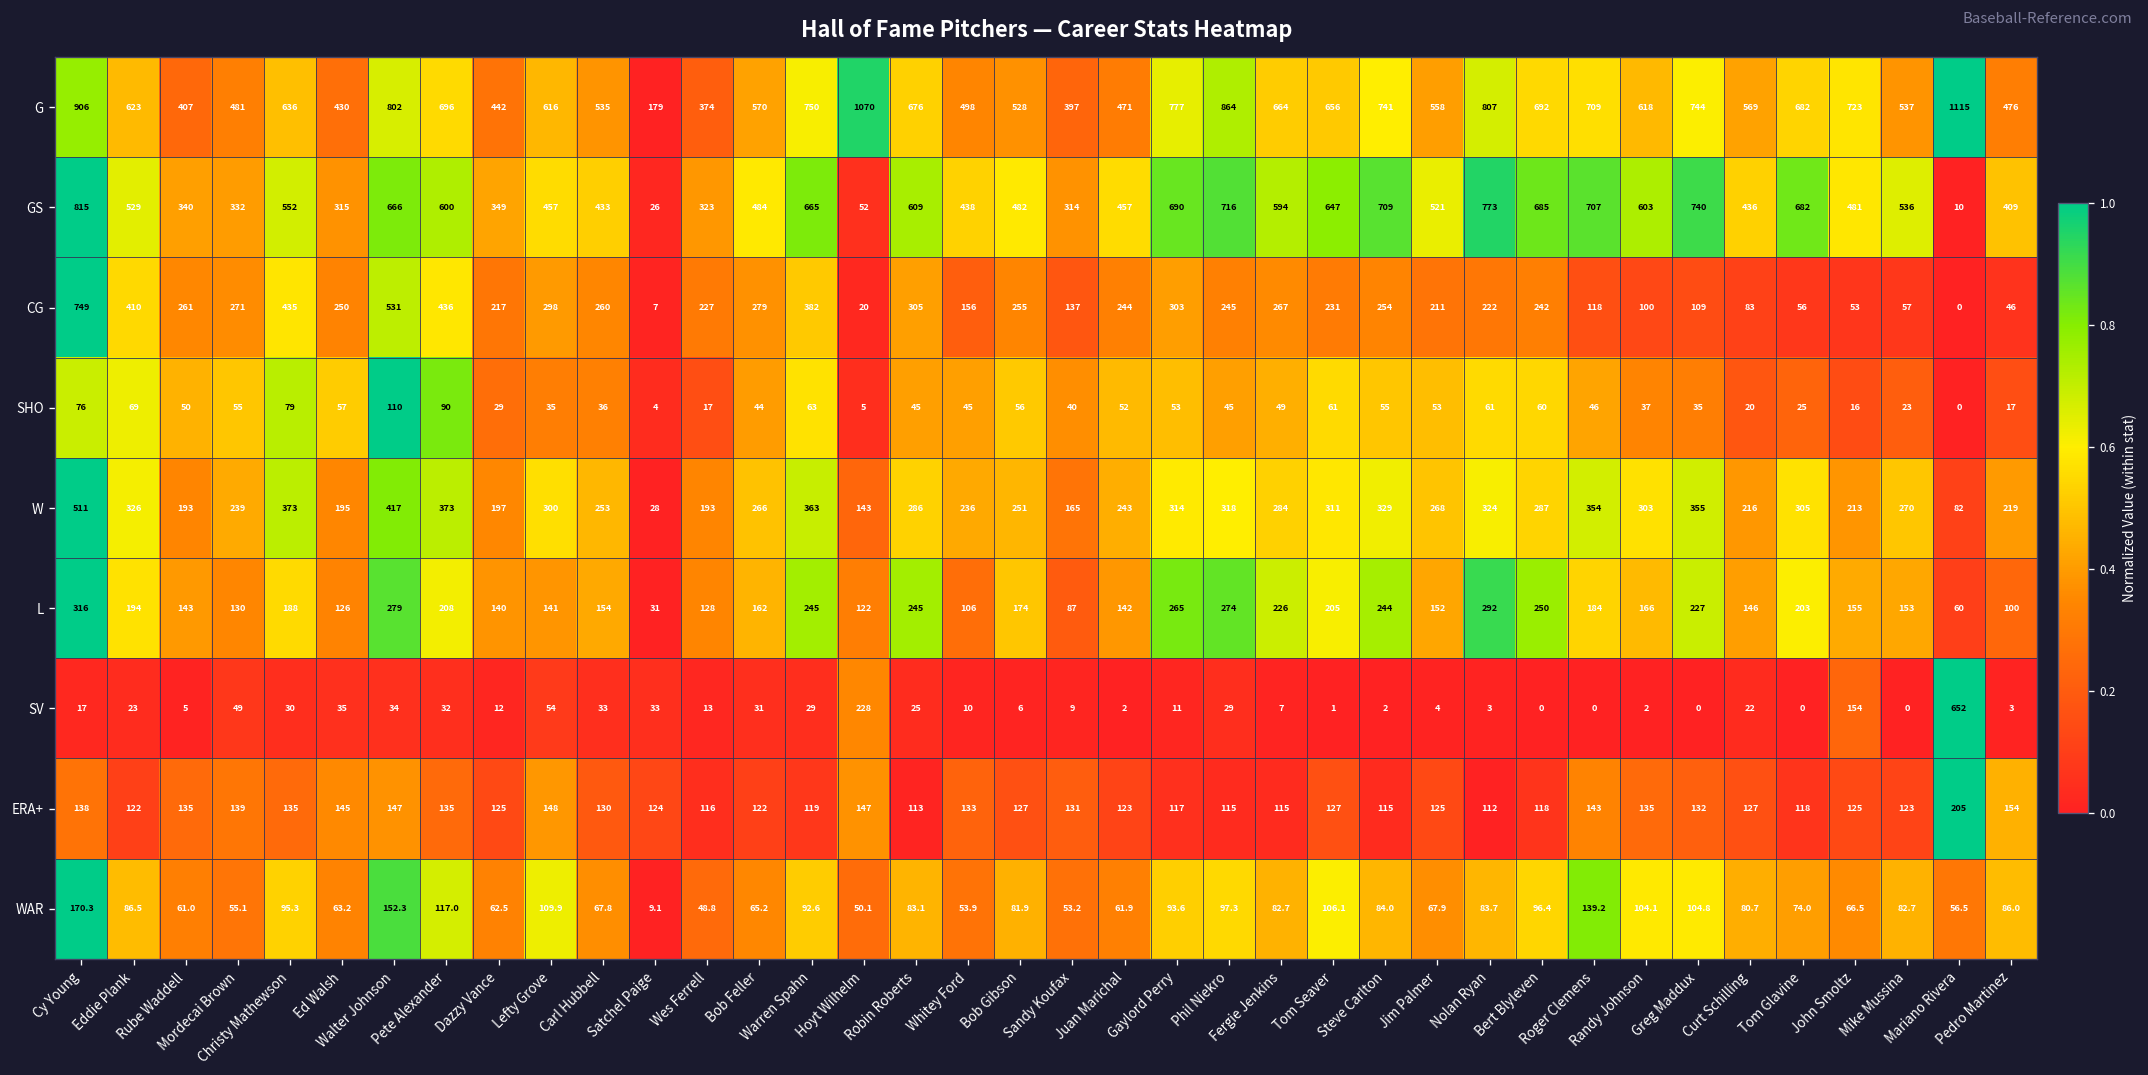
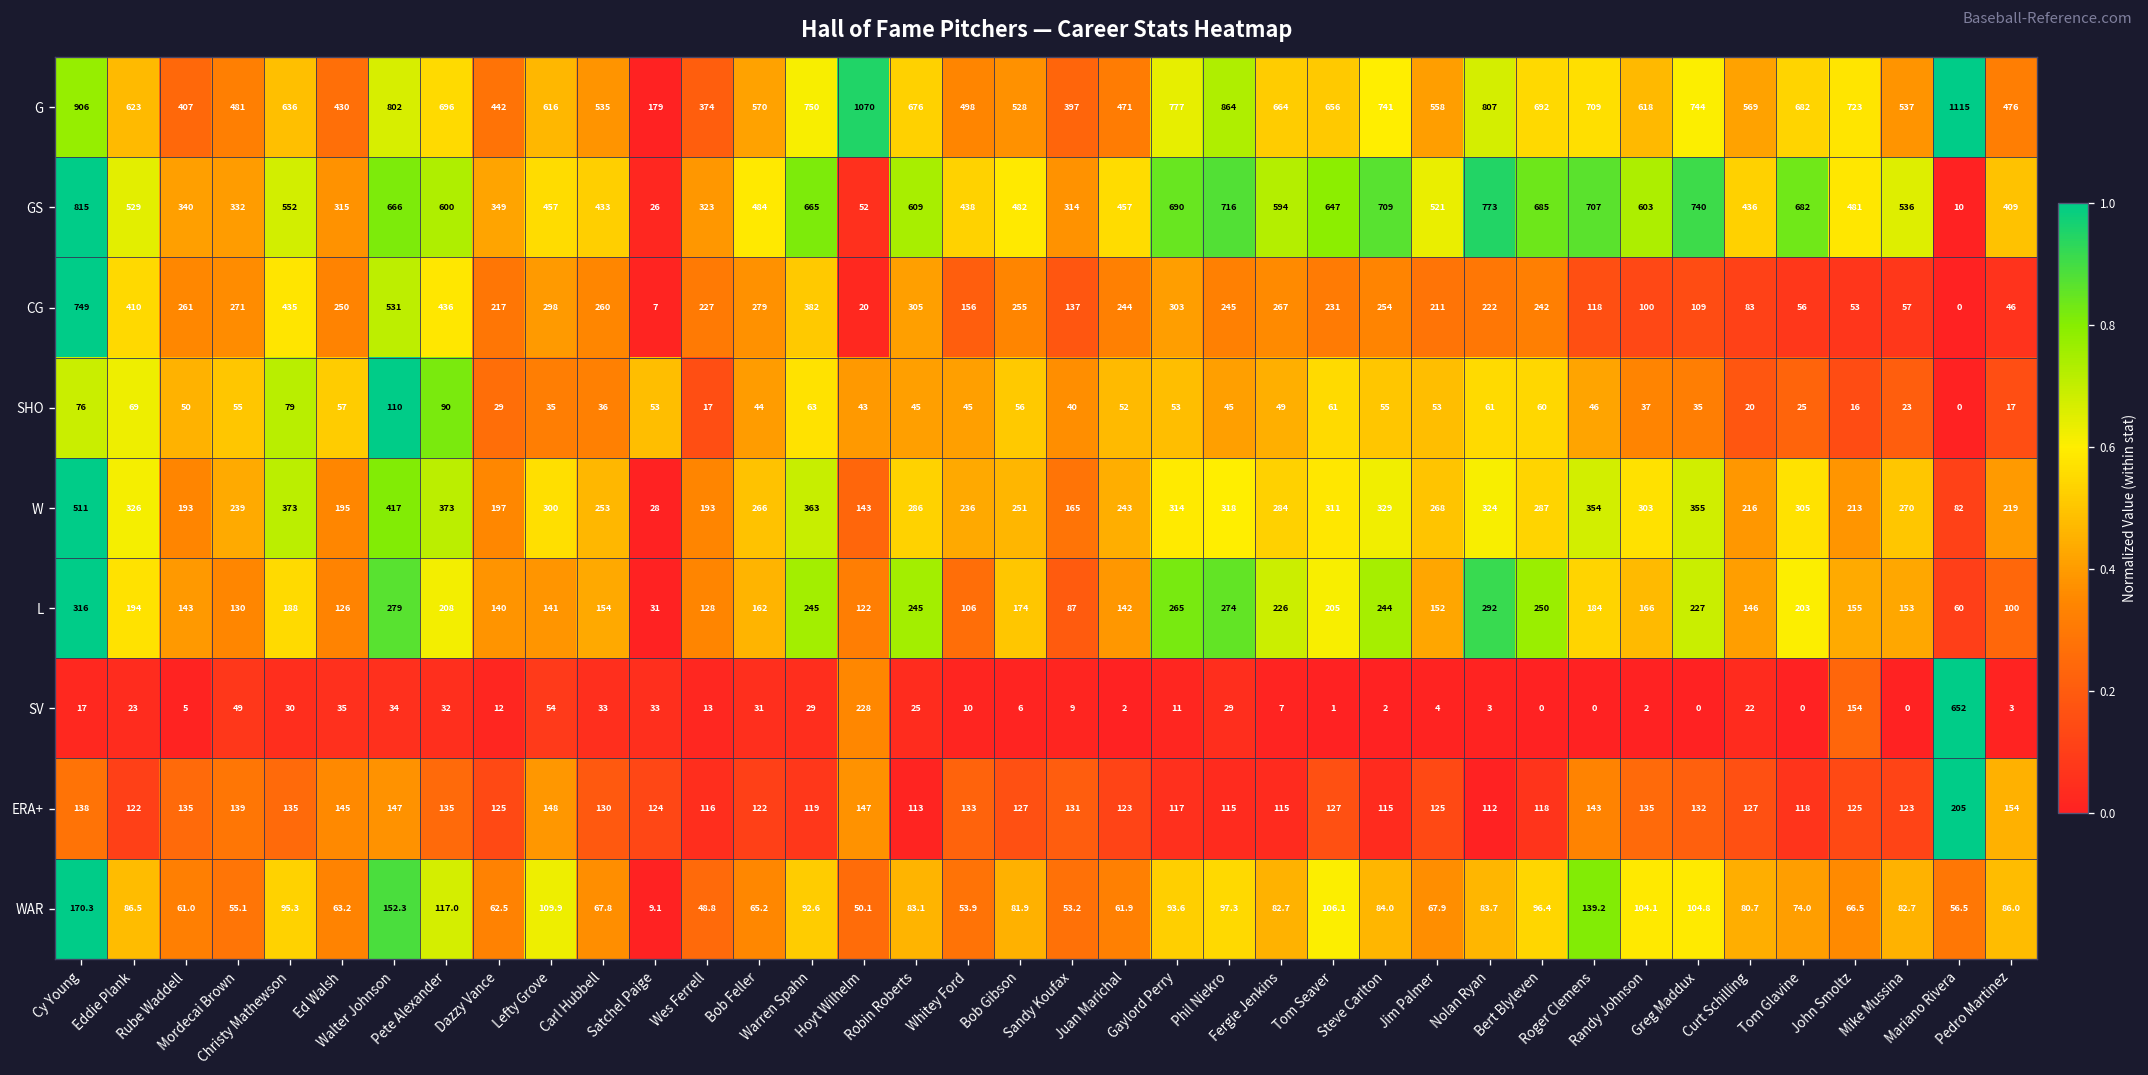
  {
    "SHO": {
      "Cy Young": 76,
      "Eddie Plank": 69,
      "Rube Waddell": 50,
      "Mordecai Brown": 55,
      "Christy Mathewson": 79,
      "Ed Walsh": 57,
      "Walter Johnson": 110,
      "Pete Alexander": 90,
      "Dazzy Vance": 29,
      "Lefty Grove": 35,
      "Carl Hubbell": 36,
-     "Satchel Paige": 4,
+     "Satchel Paige": 53,
      "Wes Ferrell": 17,
      "Bob Feller": 44,
      "Warren Spahn": 63,
-     "Hoyt Wilhelm": 5,
+     "Hoyt Wilhelm": 43,
      "Robin Roberts": 45,
      "Whitey Ford": 45,
      "Bob Gibson": 56,
      "Sandy Koufax": 40,
      "Juan Marichal": 52,
      "Gaylord Perry": 53,
      "Phil Niekro": 45,
      "Fergie Jenkins": 49,
      "Tom Seaver": 61,
      "Steve Carlton": 55,
      "Jim Palmer": 53,
      "Nolan Ryan": 61,
      "Bert Blyleven": 60,
      "Roger Clemens": 46,
      "Randy Johnson": 37,
      "Greg Maddux": 35,
      "Curt Schilling": 20,
      "Tom Glavine": 25,
      "John Smoltz": 16,
      "Mike Mussina": 23,
      "Mariano Rivera": 0,
      "Pedro Martinez": 17
    }
  }
